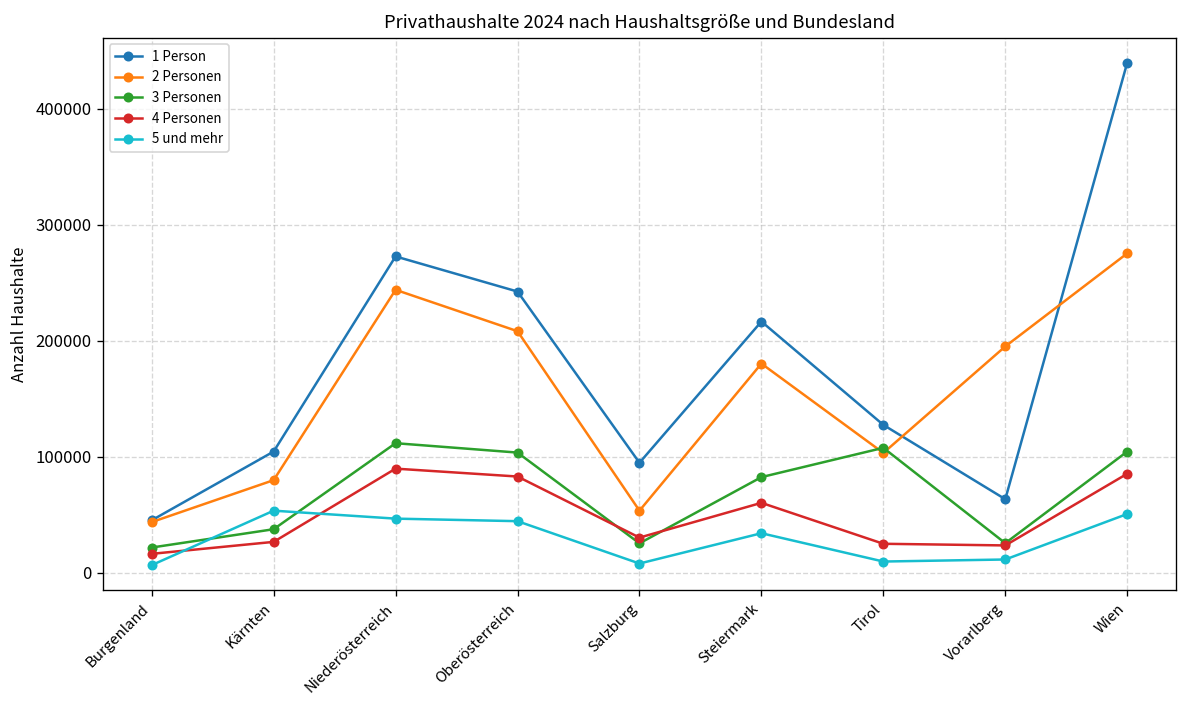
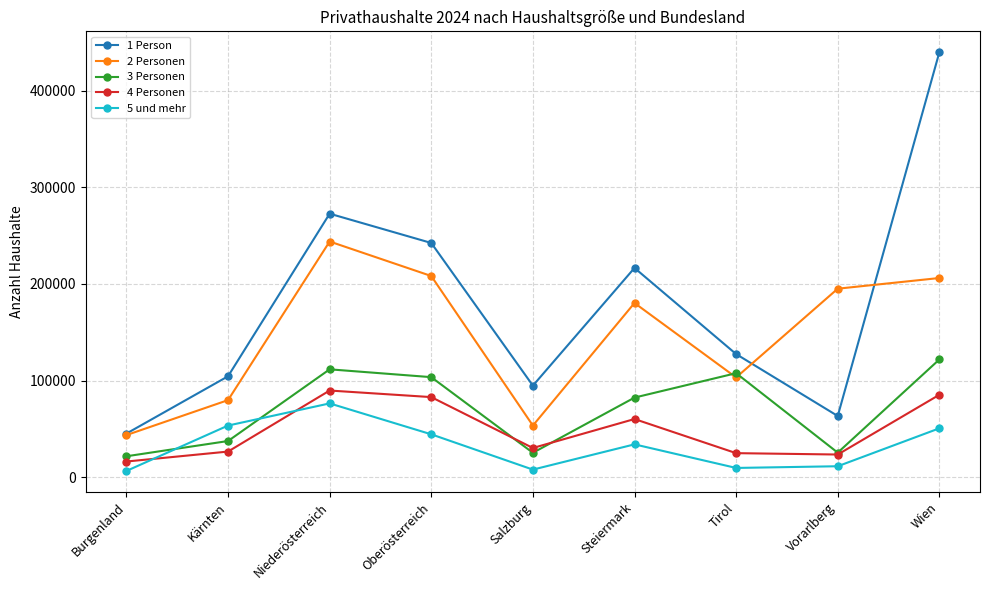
  {
    "1 Person": {
      "Kärnten": 100000,
      "Niederösterreich": 270000,
      "Oberösterreich": 240000,
      "Salzburg": 90000,
      "Steiermark": 220000,
      "Tirol": 130000,
      "Vorarlberg": 60000,
      "Wien": 440000
    },
    "2 Personen": {
      "Kärnten": 80000,
      "Niederösterreich": 240000,
      "Oberösterreich": 210000,
      "Salzburg": 50000,
      "Steiermark": 180000,
      "Tirol": 100000,
      "Vorarlberg": 200000,
-     "Wien": 280000
+     "Wien": 210000
    },
    "3 Personen": {
      "Burgenland": 20000,
      "Kärnten": 40000,
      "Niederösterreich": 110000,
      "Oberösterreich": 100000,
      "Salzburg": 30000,
      "Steiermark": 80000,
      "Tirol": 110000,
-     "Wien": 100000
+     "Wien": 120000
    },
    "4 Personen": {
      "Burgenland": 20000,
      "Kärnten": 30000,
      "Niederösterreich": 90000,
      "Oberösterreich": 80000,
      "Salzburg": 30000,
      "Steiermark": 60000,
      "Tirol": 30000,
      "Wien": 90000
    },
    "5 und mehr": {
      "Burgenland": 10000,
      "Kärnten": 50000,
-     "Niederösterreich": 50000,
+     "Niederösterreich": 80000,
      "Oberösterreich": 40000,
      "Salzburg": 10000,
      "Steiermark": 30000,
      "Tirol": 10000,
      "Vorarlberg": 10000,
      "Wien": 50000
    }
  }
